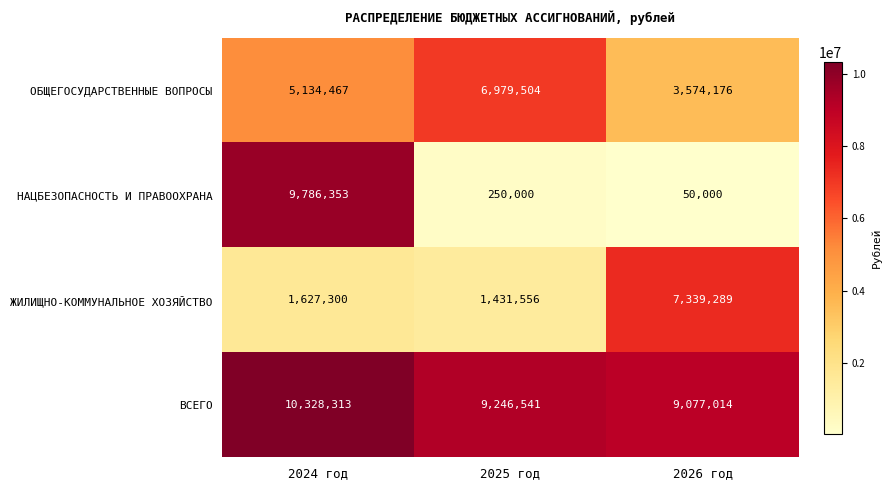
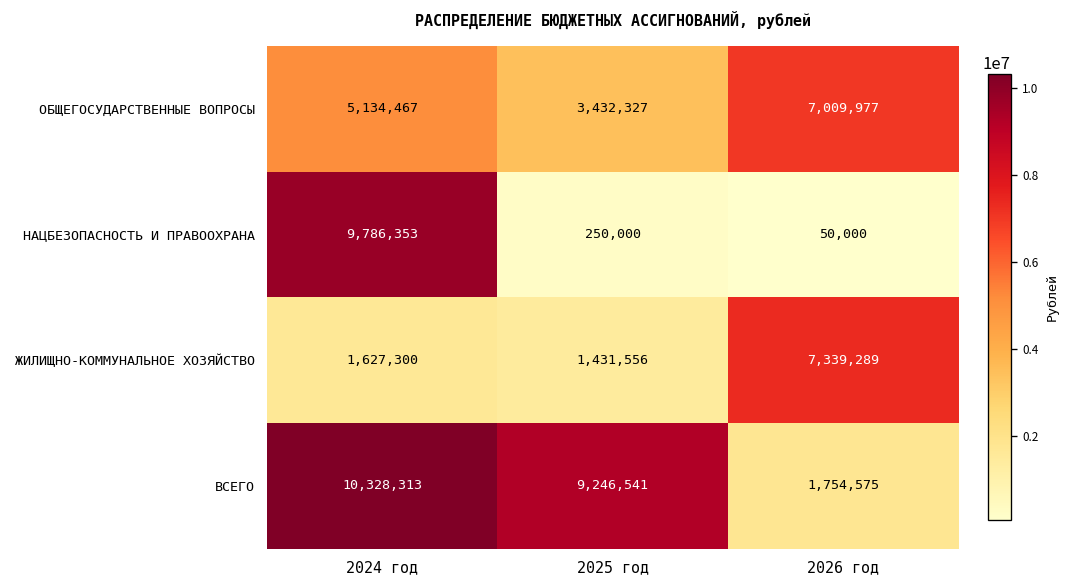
  {
    "ОБЩЕГОСУДАРСТВЕННЫЕ ВОПРОСЫ": {
      "2024 год": "5,134,467",
-     "2025 год": "6,979,504",
-     "2026 год": "3,574,176"
+     "2025 год": "3,432,327",
+     "2026 год": "7,009,977"
    },
    "НАЦБЕЗОПАСНОСТЬ И ПРАВООХРАНА": {
      "2024 год": "9,786,353",
      "2025 год": "250,000",
      "2026 год": "50,000"
    },
    "ЖИЛИЩНО-КОММУНАЛЬНОЕ ХОЗЯЙСТВО": {
      "2024 год": "1,627,300",
      "2025 год": "1,431,556",
      "2026 год": "7,339,289"
    },
    "ВСЕГО": {
      "2024 год": "10,328,313",
      "2025 год": "9,246,541",
-     "2026 год": "9,077,014"
+     "2026 год": "1,754,575"
    }
  }
